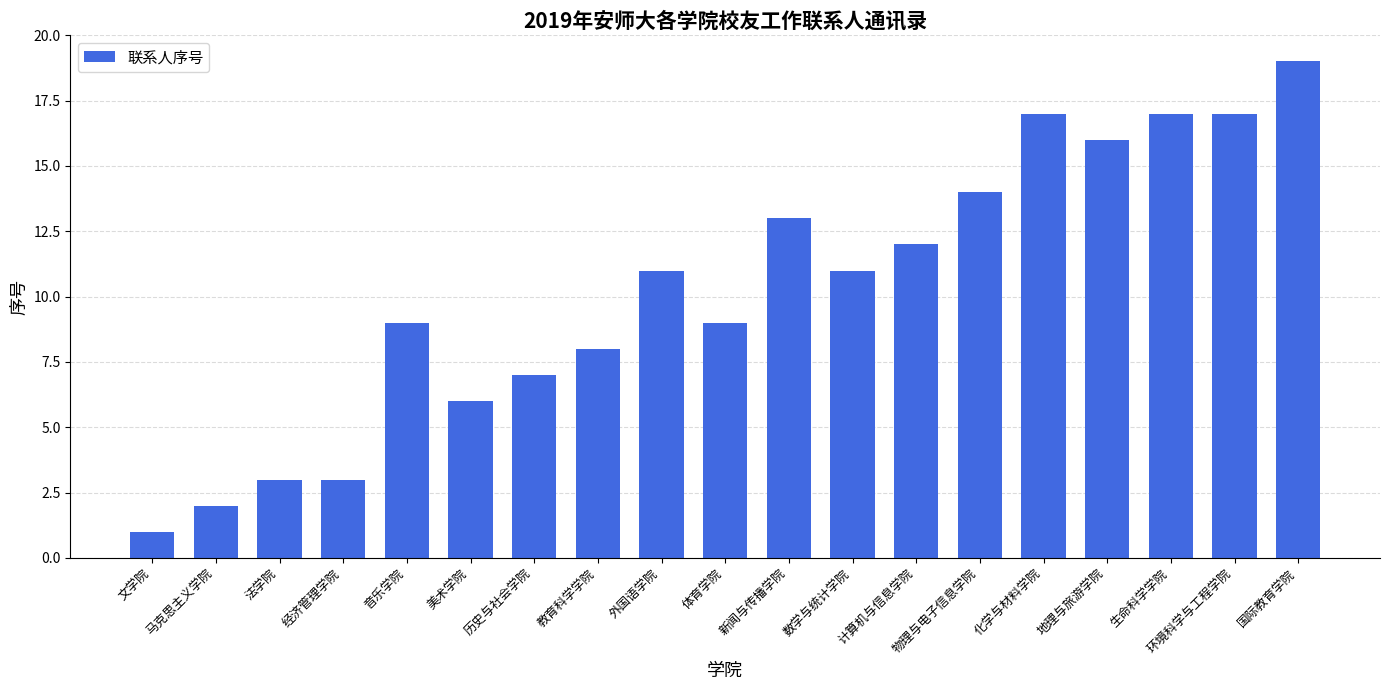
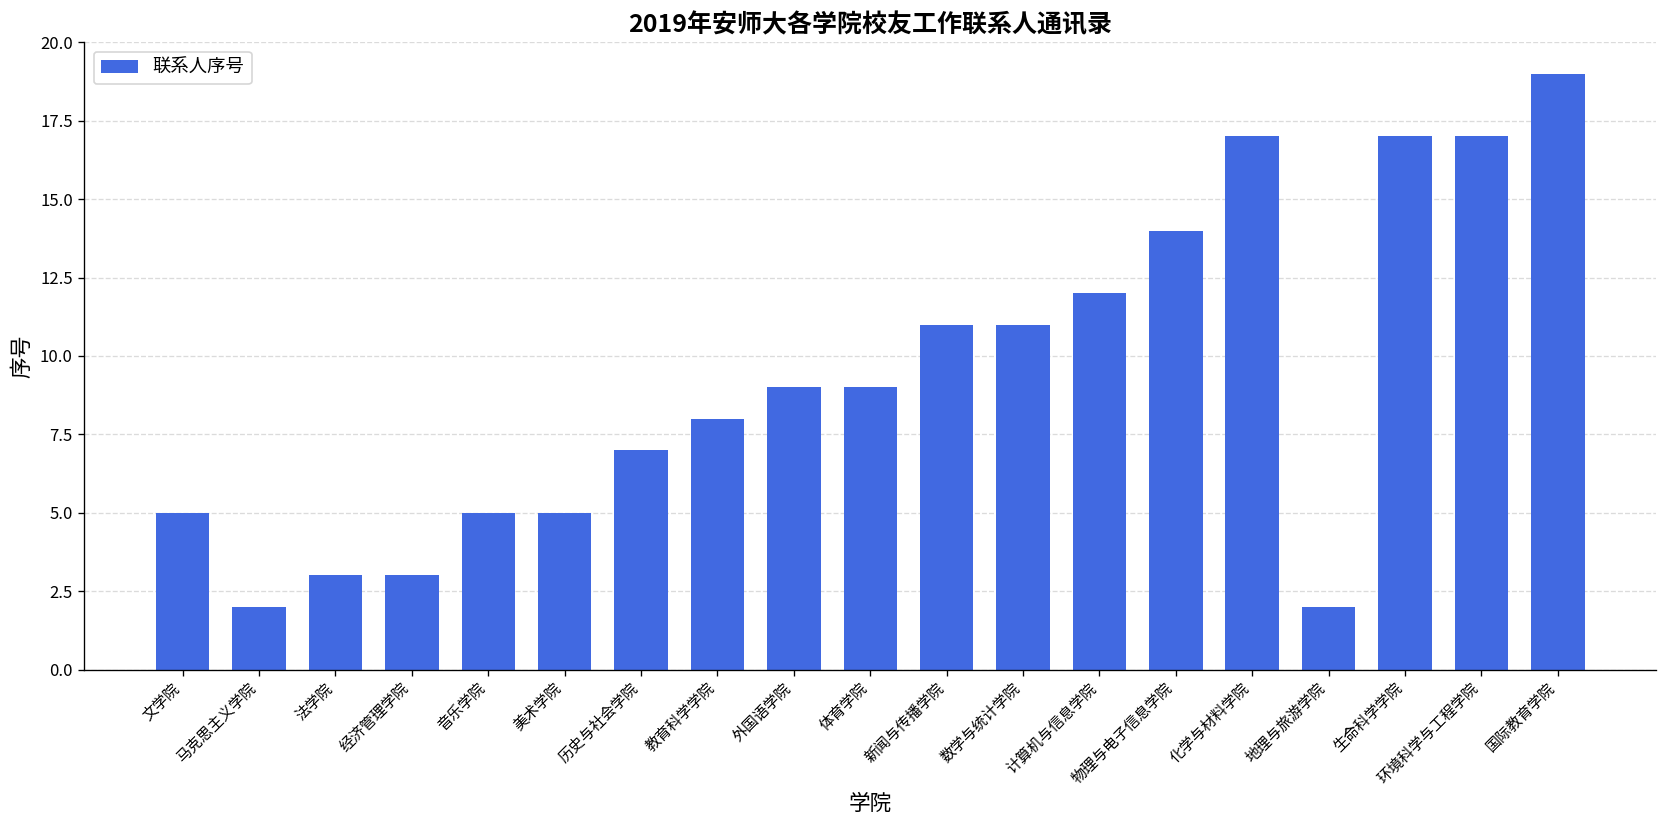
  {
-   "文学院": 1,
+   "文学院": 5,
    "马克思主义学院": 2,
    "法学院": 3,
    "经济管理学院": 3,
-   "音乐学院": 9,
-   "美术学院": 6,
+   "音乐学院": 5,
+   "美术学院": 5,
    "历史与社会学院": 7,
    "教育科学学院": 8,
-   "外国语学院": 11,
+   "外国语学院": 9,
    "体育学院": 9,
-   "新闻与传播学院": 13,
+   "新闻与传播学院": 11,
    "数学与统计学院": 11,
    "计算机与信息学院": 12,
    "物理与电子信息学院": 14,
    "化学与材料学院": 17,
-   "地理与旅游学院": 16,
+   "地理与旅游学院": 2,
    "生命科学学院": 17,
    "环境科学与工程学院": 17,
    "国际教育学院": 19
  }
